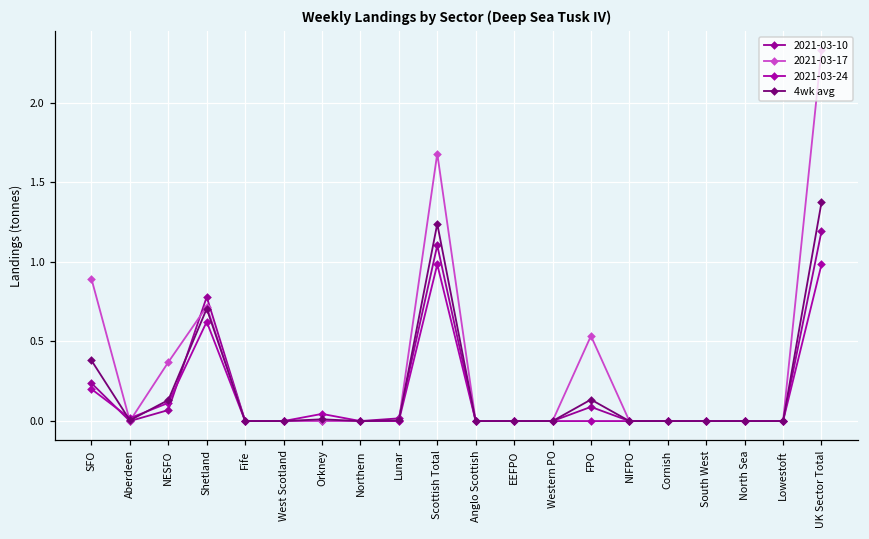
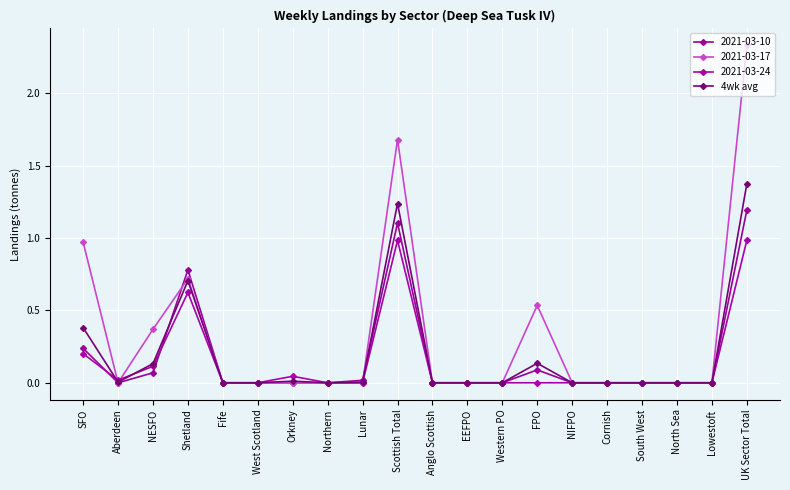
  {
    "2021-03-17": {
-     "SFO": 0.89,
+     "SFO": 0.97,
      "NESFO": 0.37,
      "Scottish Total": 1.68,
      "FPO": 0.54
    }
  }
